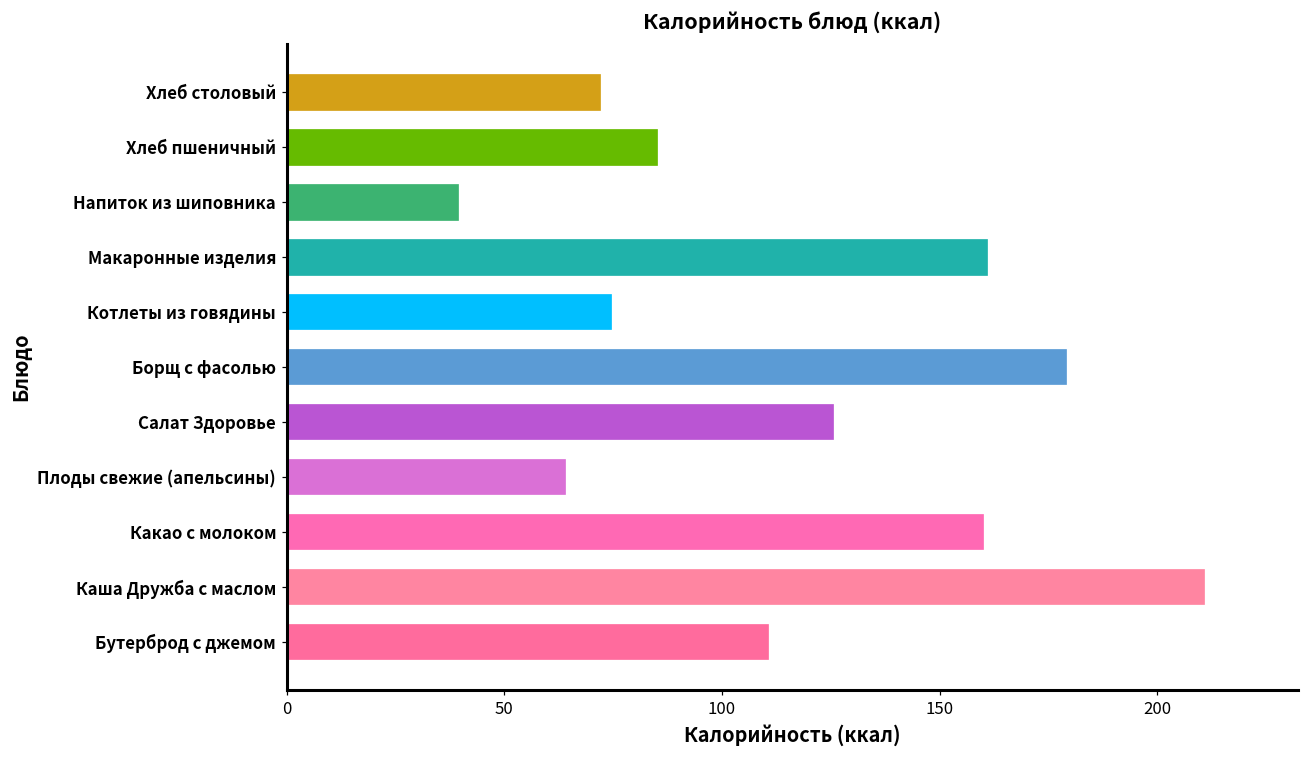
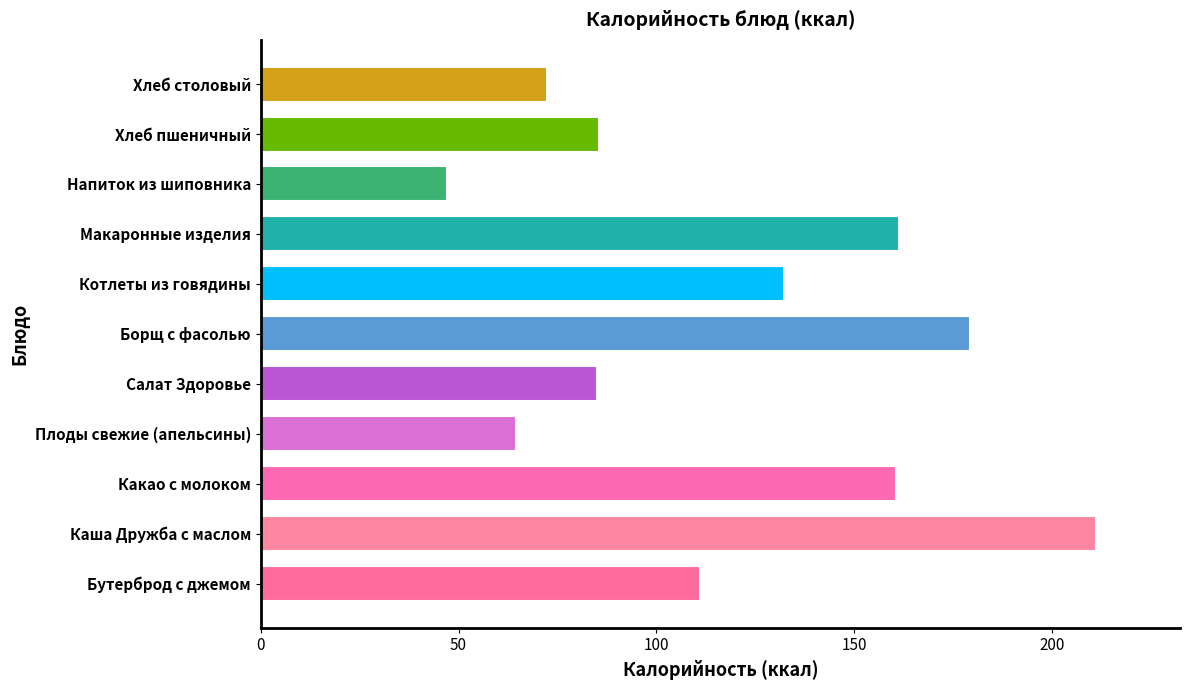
  {
    "Хлеб столовый": 72,
    "Хлеб пшеничный": 85,
-   "Напиток из шиповника": 40,
+   "Напиток из шиповника": 47,
    "Макаронные изделия": 161,
-   "Котлеты из говядины": 75,
+   "Котлеты из говядины": 132,
    "Борщ с фасолью": 179,
-   "Салат Здоровье": 126,
+   "Салат Здоровье": 85,
    "Плоды свежие (апельсины)": 65,
    "Какао с молоком": 160,
    "Каша Дружба с маслом": 211,
    "Бутерброд с джемом": 111
  }
